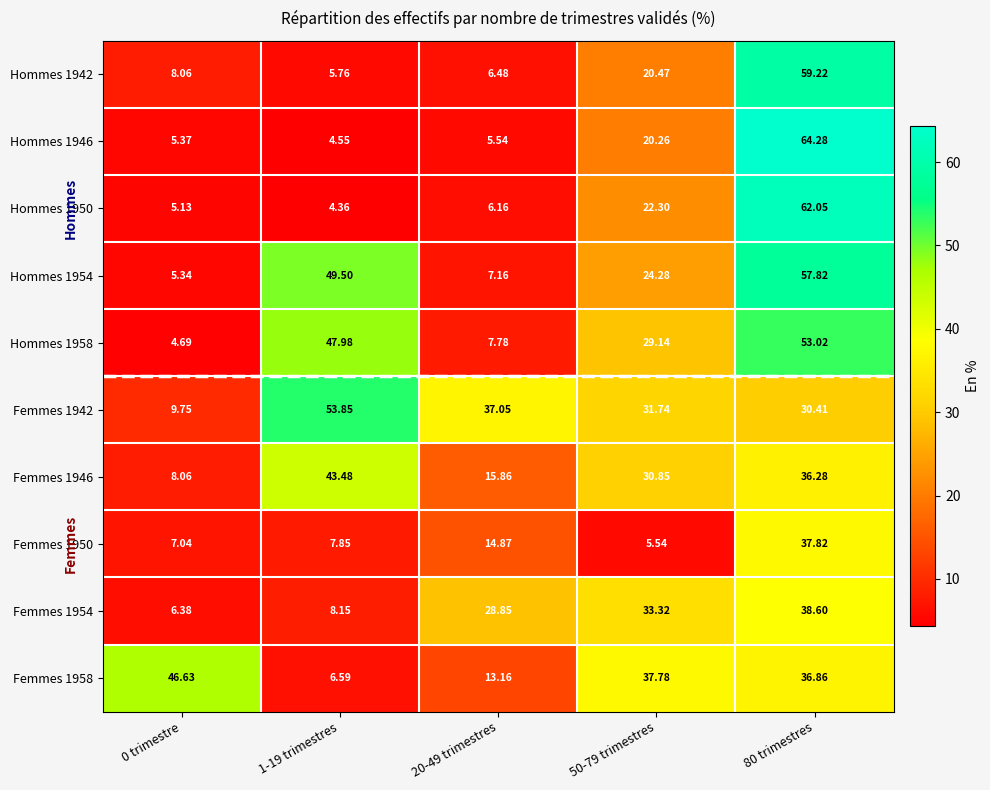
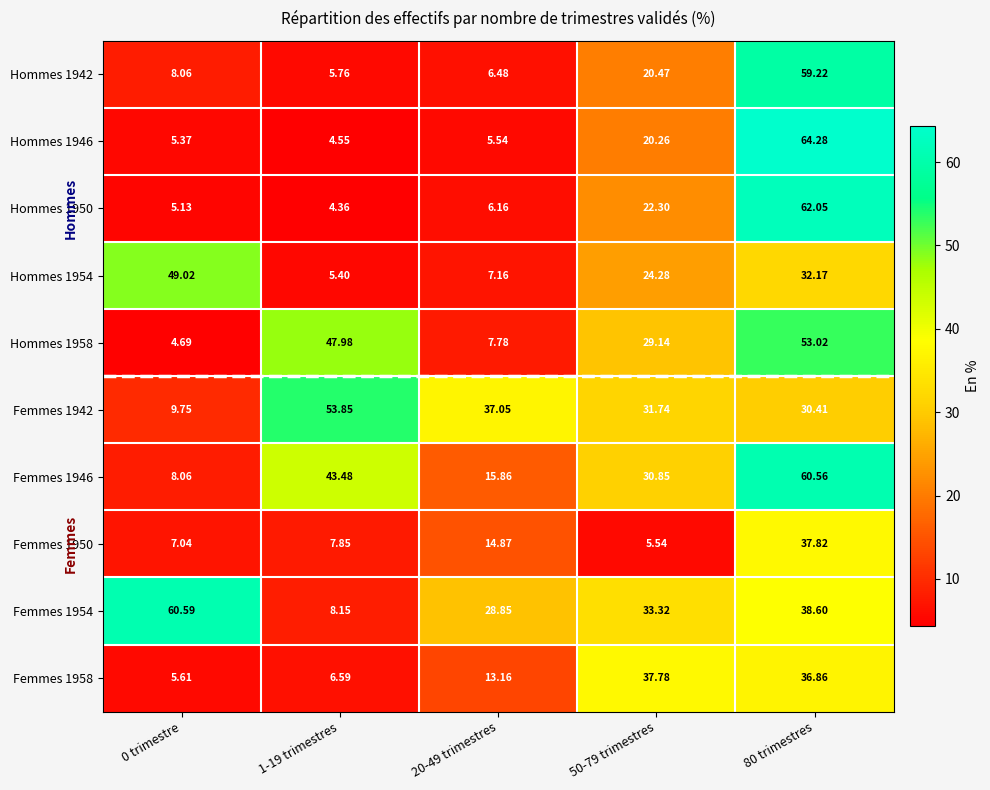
  {
    "Hommes 1942": {
      "0 trimestre": 8.06,
      "1-19 trimestres": 5.76,
      "20-49 trimestres": 6.48,
      "50-79 trimestres": 20.47,
      "80 trimestres": 59.22
    },
    "Hommes 1946": {
      "0 trimestre": 5.37,
      "1-19 trimestres": 4.55,
      "20-49 trimestres": 5.54,
      "50-79 trimestres": 20.26,
      "80 trimestres": 64.28
    },
    "Hommes 1950": {
      "0 trimestre": 5.13,
      "1-19 trimestres": 4.36,
      "20-49 trimestres": 6.16,
      "50-79 trimestres": 22.30,
      "80 trimestres": 62.05
    },
    "Hommes 1954": {
-     "0 trimestre": 5.34,
-     "1-19 trimestres": 49.50,
+     "0 trimestre": 49.02,
+     "1-19 trimestres": 5.40,
      "20-49 trimestres": 7.16,
      "50-79 trimestres": 24.28,
-     "80 trimestres": 57.82
+     "80 trimestres": 32.17
    },
    "Hommes 1958": {
      "0 trimestre": 4.69,
      "1-19 trimestres": 47.98,
      "20-49 trimestres": 7.78,
      "50-79 trimestres": 29.14,
      "80 trimestres": 53.02
    },
    "Femmes 1942": {
      "0 trimestre": 9.75,
      "1-19 trimestres": 53.85,
      "20-49 trimestres": 37.05,
      "50-79 trimestres": 31.74,
      "80 trimestres": 30.41
    },
    "Femmes 1946": {
      "0 trimestre": 8.06,
      "1-19 trimestres": 43.48,
      "20-49 trimestres": 15.86,
      "50-79 trimestres": 30.85,
-     "80 trimestres": 36.28
+     "80 trimestres": 60.56
    },
    "Femmes 1950": {
      "0 trimestre": 7.04,
      "1-19 trimestres": 7.85,
      "20-49 trimestres": 14.87,
      "50-79 trimestres": 5.54,
      "80 trimestres": 37.82
    },
    "Femmes 1954": {
-     "0 trimestre": 6.38,
+     "0 trimestre": 60.59,
      "1-19 trimestres": 8.15,
      "20-49 trimestres": 28.85,
      "50-79 trimestres": 33.32,
      "80 trimestres": 38.60
    },
    "Femmes 1958": {
-     "0 trimestre": 46.63,
+     "0 trimestre": 5.61,
      "1-19 trimestres": 6.59,
      "20-49 trimestres": 13.16,
      "50-79 trimestres": 37.78,
      "80 trimestres": 36.86
    }
  }
